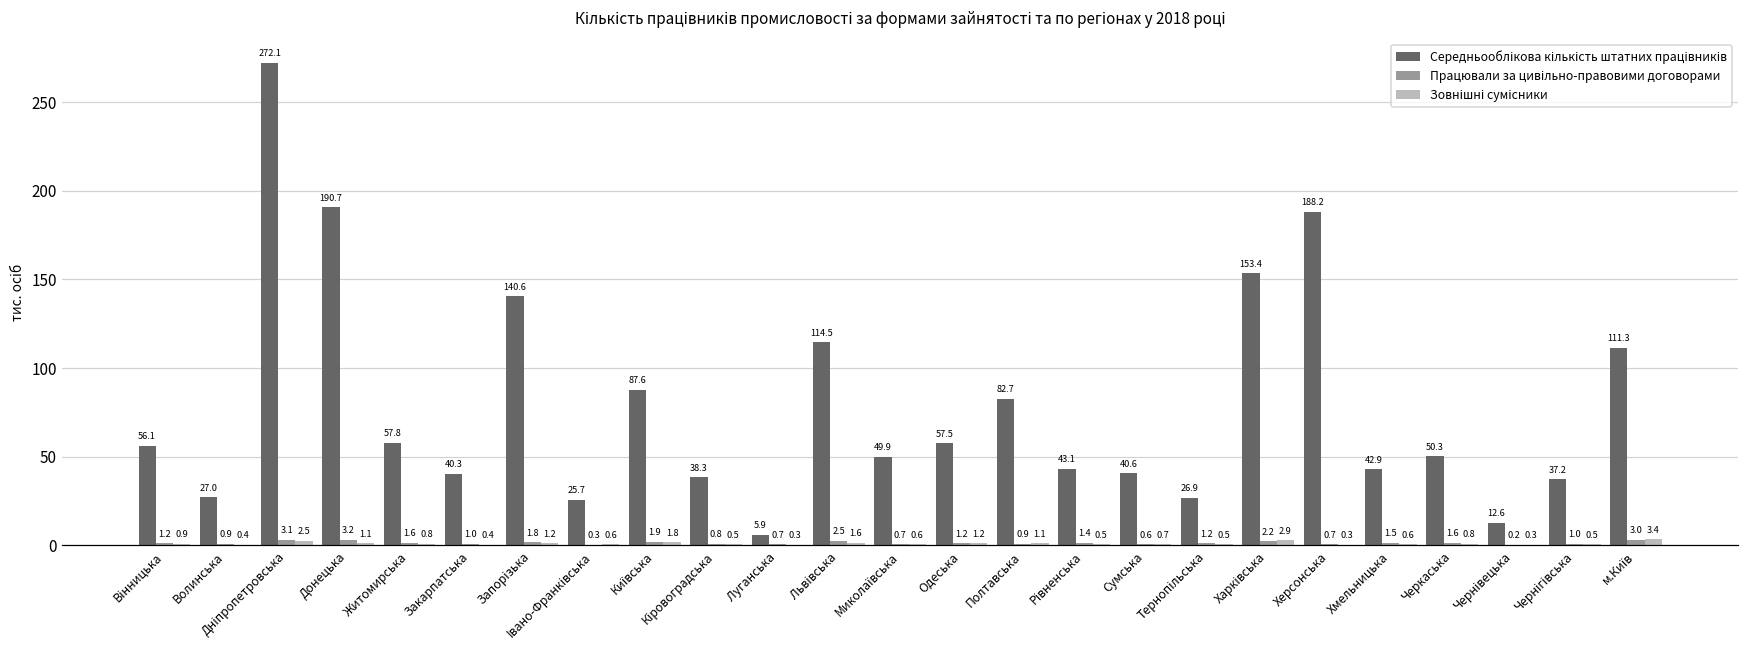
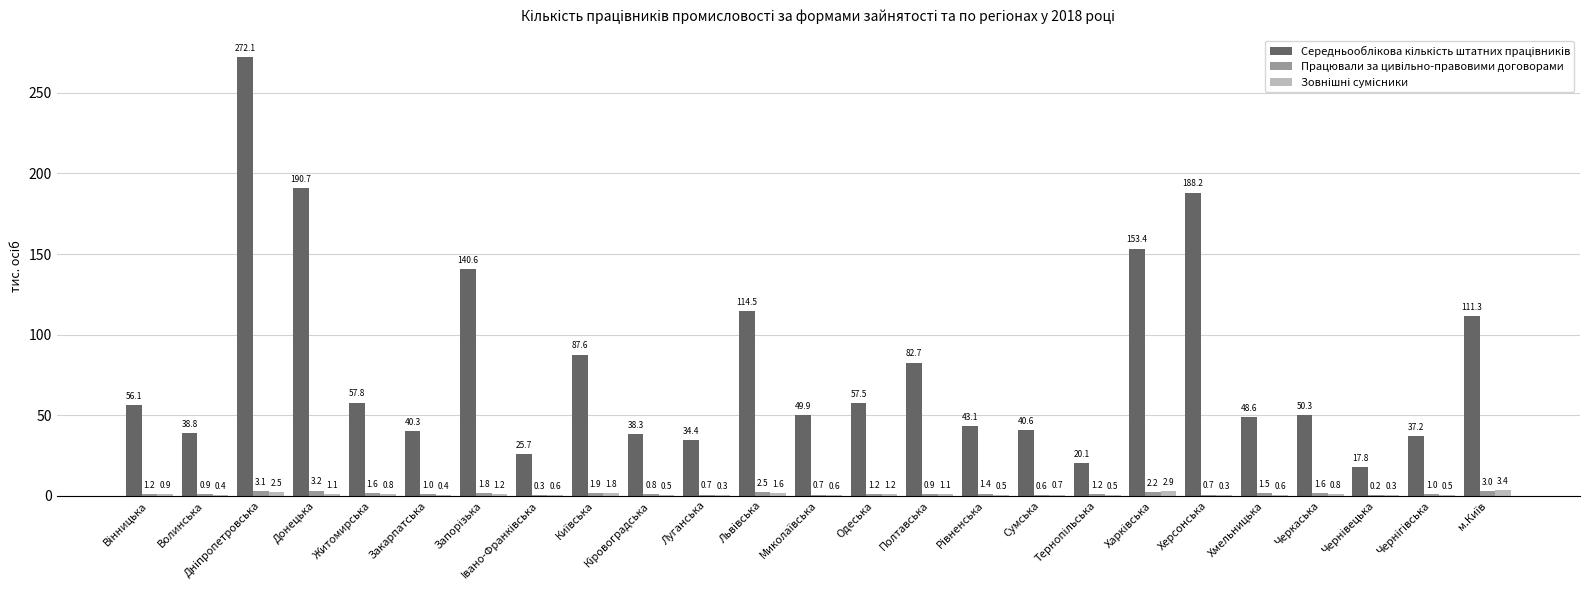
  {
    "Середньооблікова кількість штатних працівників": {
      "Вінницька": 56.1,
-     "Волинська": 27.0,
+     "Волинська": 38.8,
      "Дніпропетровська": 272.1,
      "Донецька": 190.7,
      "Житомирська": 57.8,
      "Закарпатська": 40.3,
      "Запорізька": 140.6,
      "Івано-Франківська": 25.7,
      "Київська": 87.6,
      "Кіровоградська": 38.3,
-     "Луганська": 5.9,
+     "Луганська": 34.4,
      "Львівська": 114.5,
      "Миколаївська": 49.9,
      "Одеська": 57.5,
      "Полтавська": 82.7,
      "Рівненська": 43.1,
      "Сумська": 40.6,
-     "Тернопільська": 26.9,
+     "Тернопільська": 20.1,
      "Харківська": 153.4,
      "Херсонська": 188.2,
-     "Хмельницька": 42.9,
+     "Хмельницька": 48.6,
      "Черкаська": 50.3,
-     "Чернівецька": 12.6,
+     "Чернівецька": 17.8,
      "Чернігівська": 37.2,
      "м.Київ": 111.3
    }
  }
